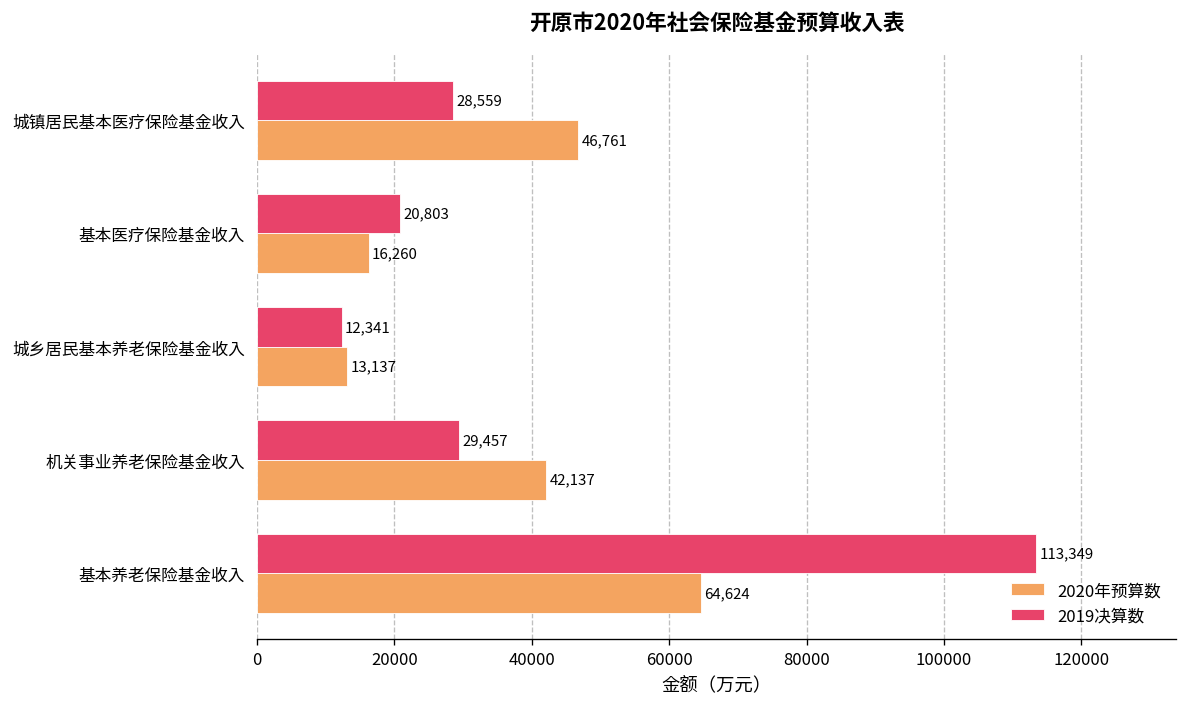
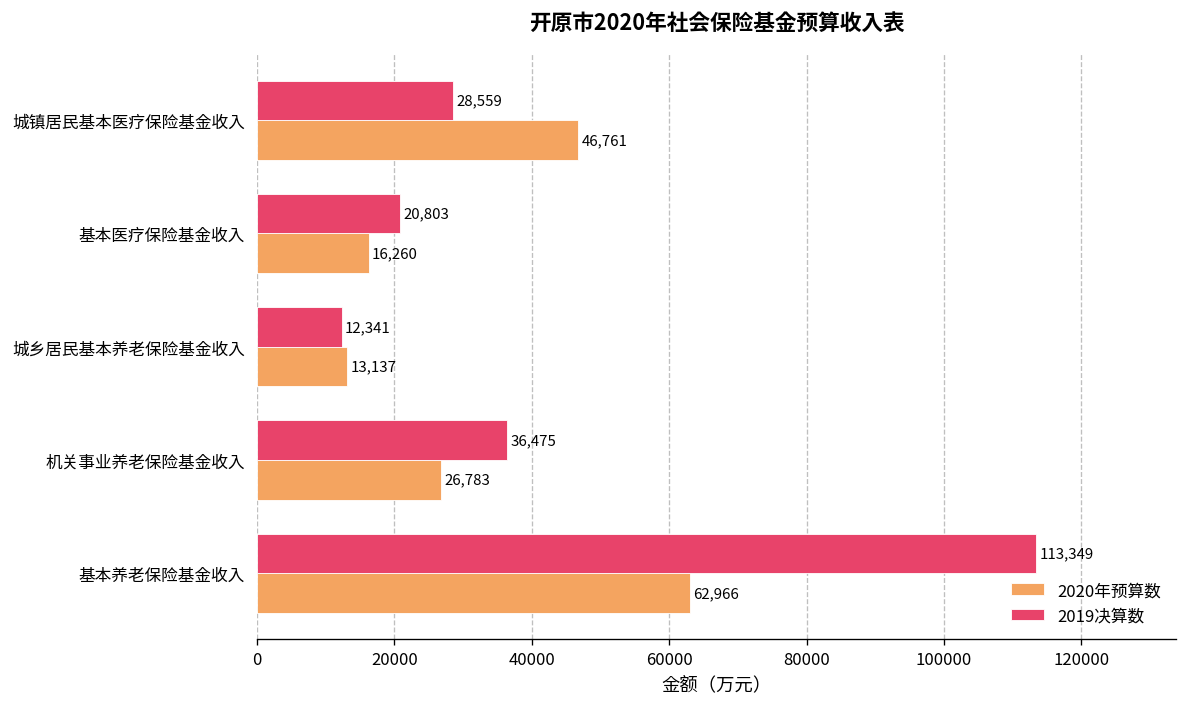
  {
    "2020年预算数": {
      "城镇居民基本医疗保险基金收入": "46,761",
      "基本医疗保险基金收入": "16,260",
      "城乡居民基本养老保险基金收入": "13,137",
-     "机关事业养老保险基金收入": "42,137",
-     "基本养老保险基金收入": "64,624"
+     "机关事业养老保险基金收入": "26,783",
+     "基本养老保险基金收入": "62,966"
    },
    "2019决算数": {
      "城镇居民基本医疗保险基金收入": "28,559",
      "基本医疗保险基金收入": "20,803",
      "城乡居民基本养老保险基金收入": "12,341",
-     "机关事业养老保险基金收入": "29,457",
+     "机关事业养老保险基金收入": "36,475",
      "基本养老保险基金收入": "113,349"
    }
  }
